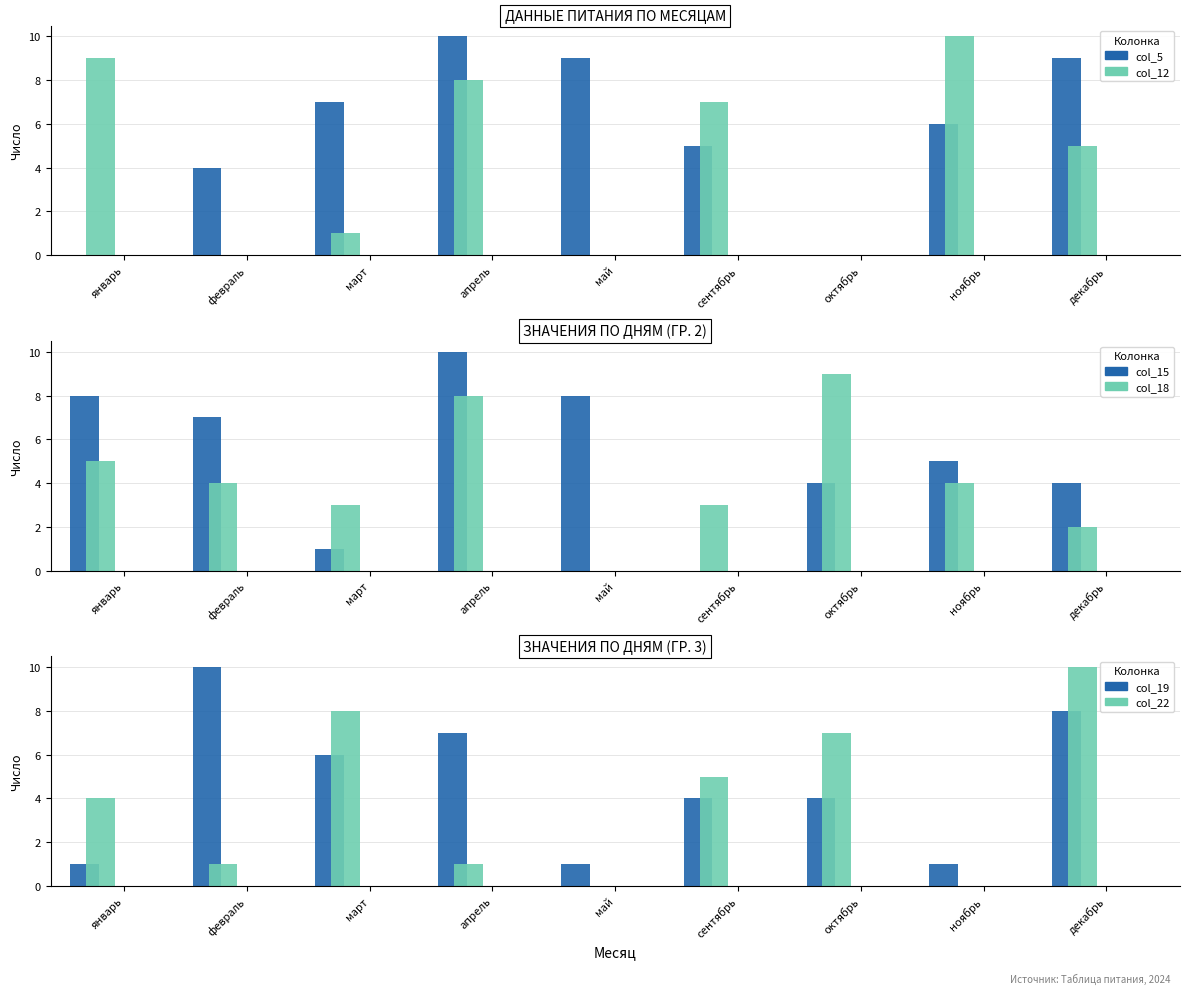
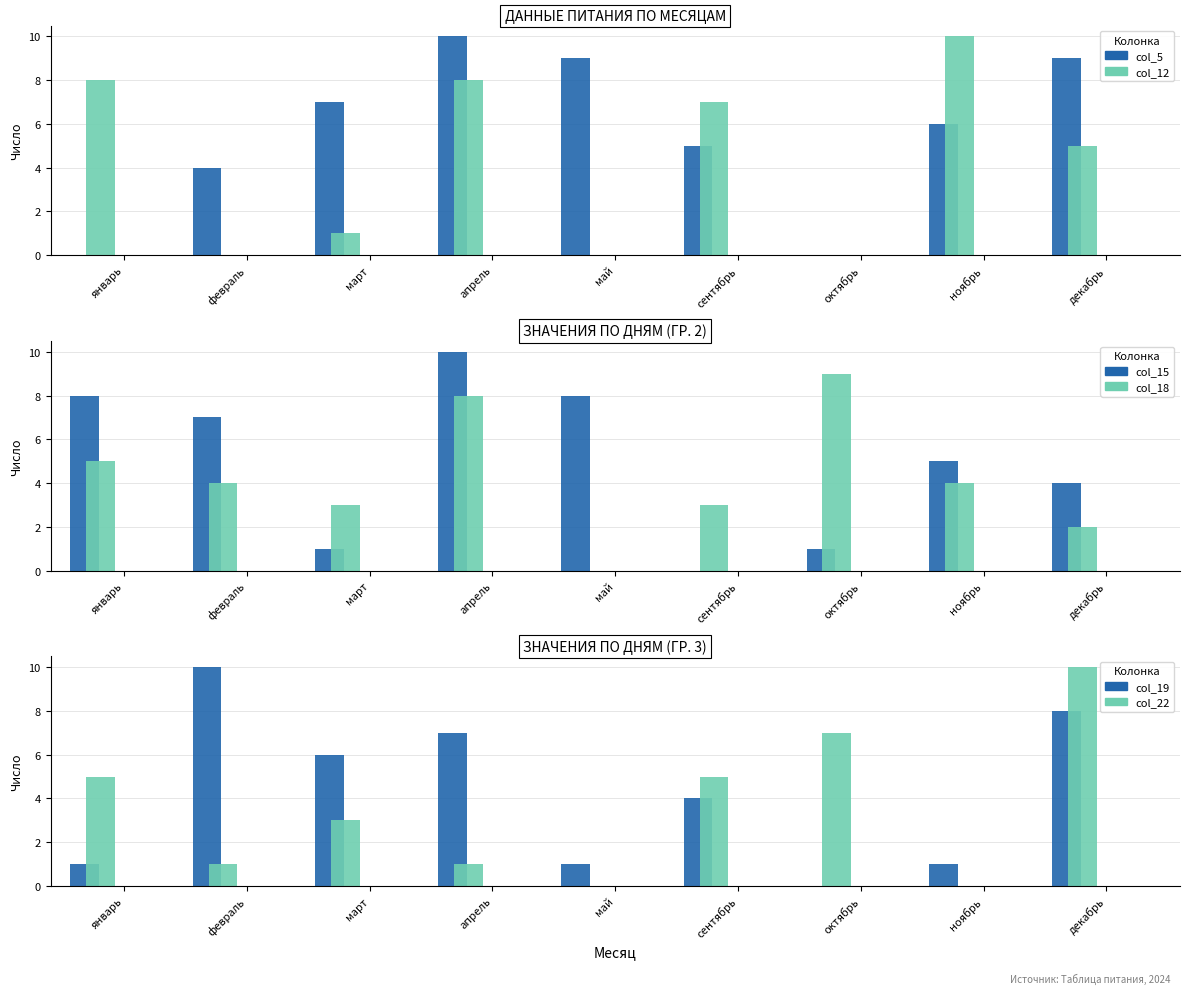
  {
    "ДАННЫЕ ПИТАНИЯ ПО МЕСЯЦАМ": {
      "col_5": {
        "январь": 0,
        "февраль": 4,
        "март": 7,
        "апрель": 10,
        "май": 9,
        "сентябрь": 5,
        "октябрь": 0,
        "ноябрь": 6,
        "декабрь": 9
      },
      "col_12": {
-       "январь": 9,
+       "январь": 8,
        "февраль": 0,
        "март": 1,
        "апрель": 8,
        "май": 0,
        "сентябрь": 7,
        "октябрь": 0,
        "ноябрь": 10,
        "декабрь": 5
      }
    },
    "ЗНАЧЕНИЯ ПО ДНЯМ (ГР. 2)": {
      "col_15": {
        "январь": 8,
        "февраль": 7,
        "март": 1,
        "апрель": 10,
        "май": 8,
        "сентябрь": 0,
-       "октябрь": 4,
+       "октябрь": 1,
        "ноябрь": 5,
        "декабрь": 4
      },
      "col_18": {
        "январь": 5,
        "февраль": 4,
        "март": 3,
        "апрель": 8,
        "май": 0,
        "сентябрь": 3,
        "октябрь": 9,
        "ноябрь": 4,
        "декабрь": 2
      }
    },
    "ЗНАЧЕНИЯ ПО ДНЯМ (ГР. 3)": {
      "col_19": {
        "январь": 1,
        "февраль": 10,
        "март": 6,
        "апрель": 7,
        "май": 1,
        "сентябрь": 4,
-       "октябрь": 4,
+       "октябрь": 0,
        "ноябрь": 1,
        "декабрь": 8
      },
      "col_22": {
-       "январь": 4,
+       "январь": 5,
        "февраль": 1,
-       "март": 8,
+       "март": 3,
        "апрель": 1,
        "май": 0,
        "сентябрь": 5,
        "октябрь": 7,
        "ноябрь": 0,
        "декабрь": 10
      }
    }
  }
